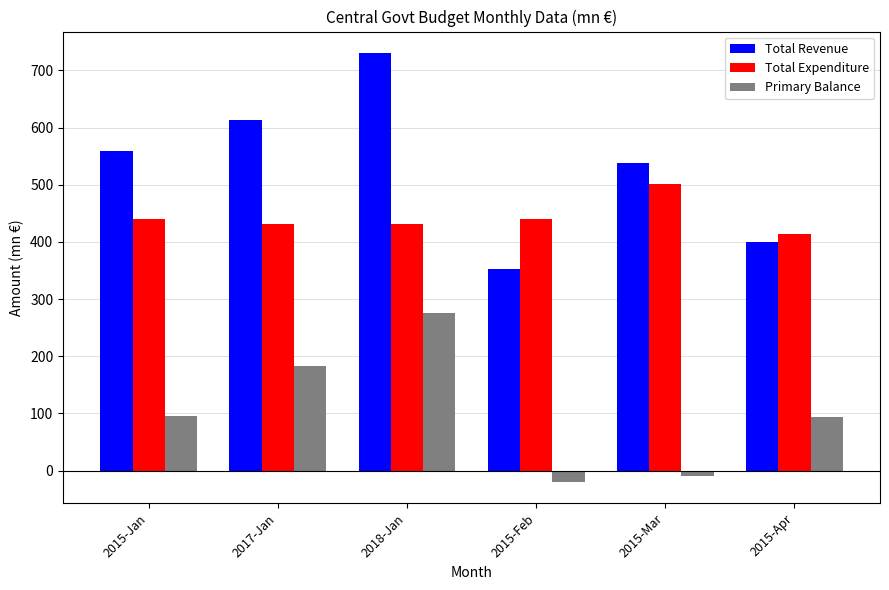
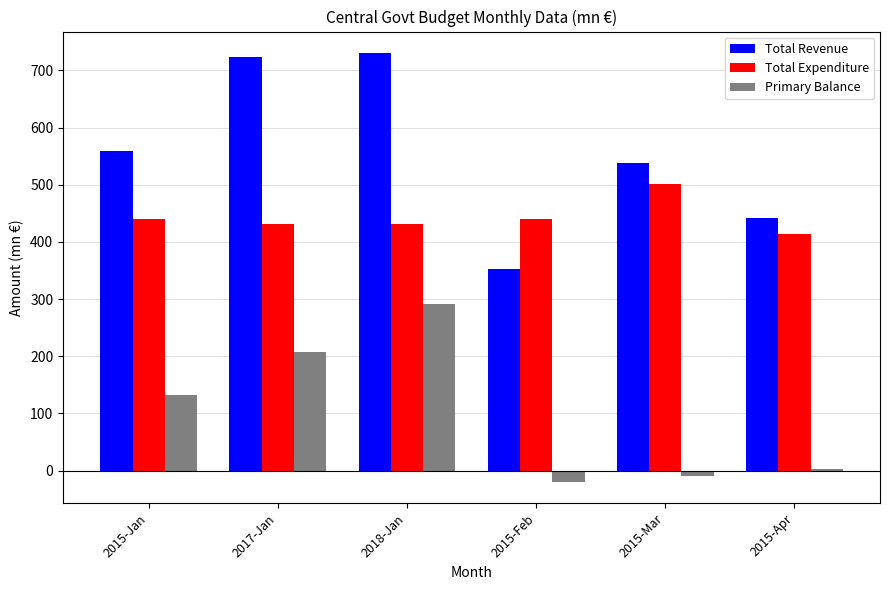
  {
    "Total Revenue": {
      "2015-Jan": 560,
-     "2017-Jan": 610,
+     "2017-Jan": 720,
      "2018-Jan": 730,
      "2015-Feb": 350,
      "2015-Mar": 540,
-     "2015-Apr": 400
+     "2015-Apr": 440
    },
    "Total Expenditure": {
      "2015-Jan": 440,
      "2017-Jan": 430,
      "2018-Jan": 430,
      "2015-Feb": 440,
      "2015-Mar": 500,
      "2015-Apr": 410
    },
    "Primary Balance": {
-     "2015-Jan": 100,
-     "2017-Jan": 180,
-     "2018-Jan": 280,
+     "2015-Jan": 130,
+     "2017-Jan": 210,
+     "2018-Jan": 290,
      "2015-Feb": -20,
      "2015-Mar": -10,
-     "2015-Apr": 90
+     "2015-Apr": 0
    }
  }
